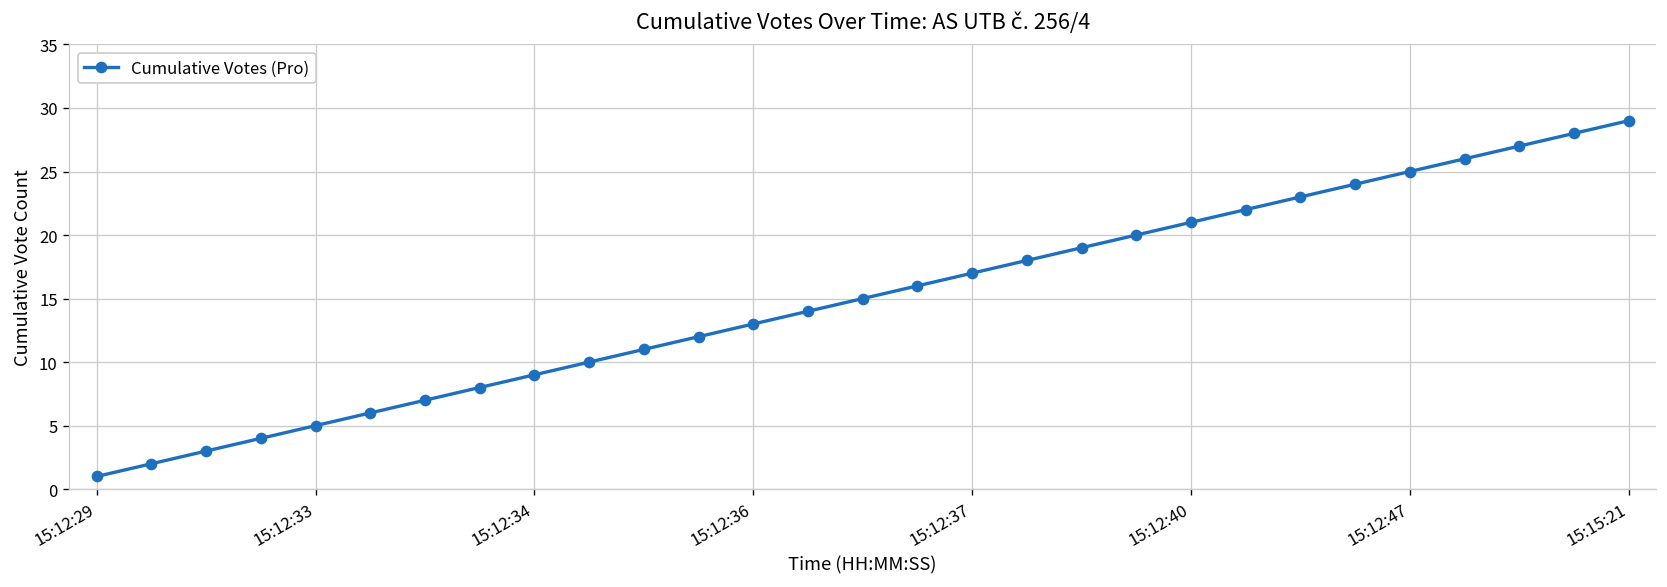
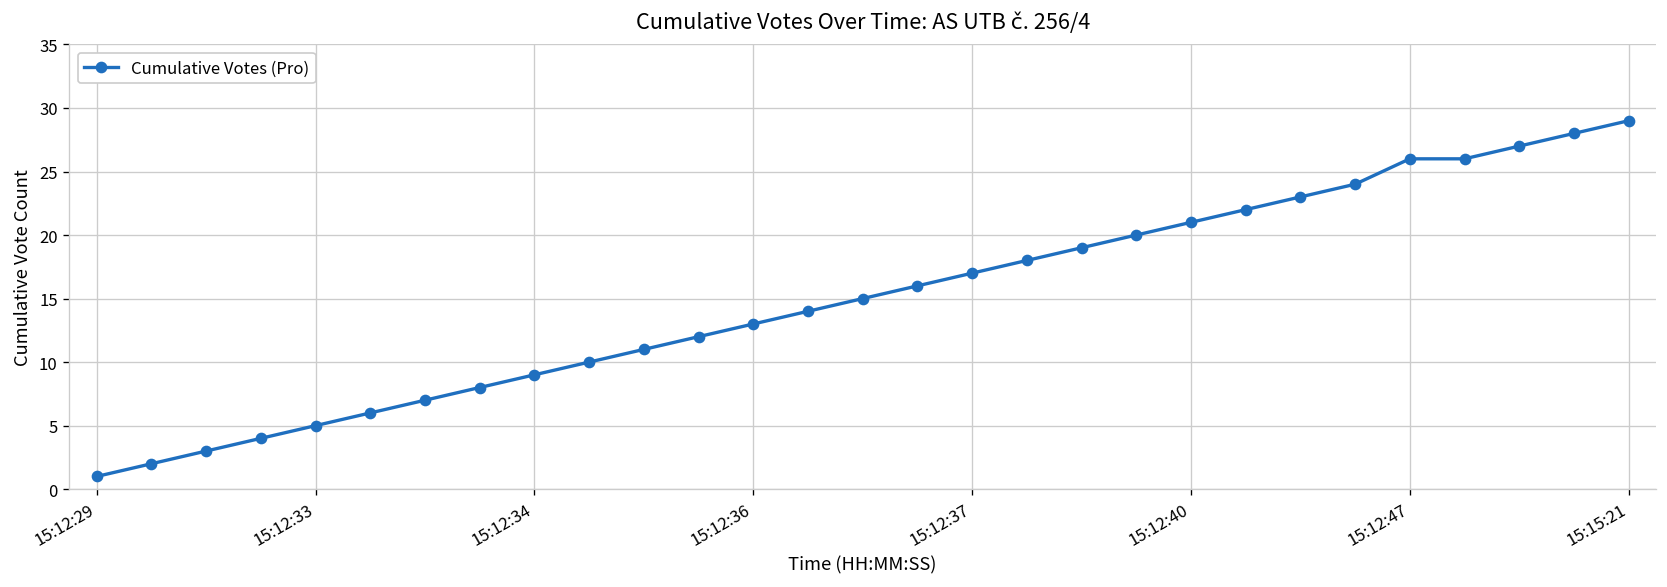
  {
    "15:12:29": 1,
-   "15:12:47": 25,
+   "15:12:47": 26,
    "15:15:21": 29
  }
